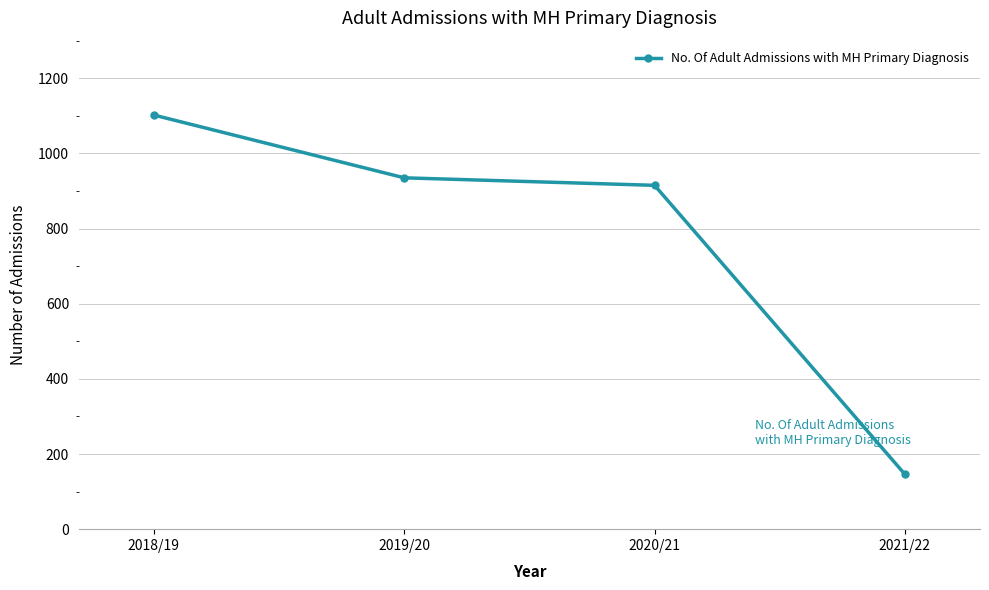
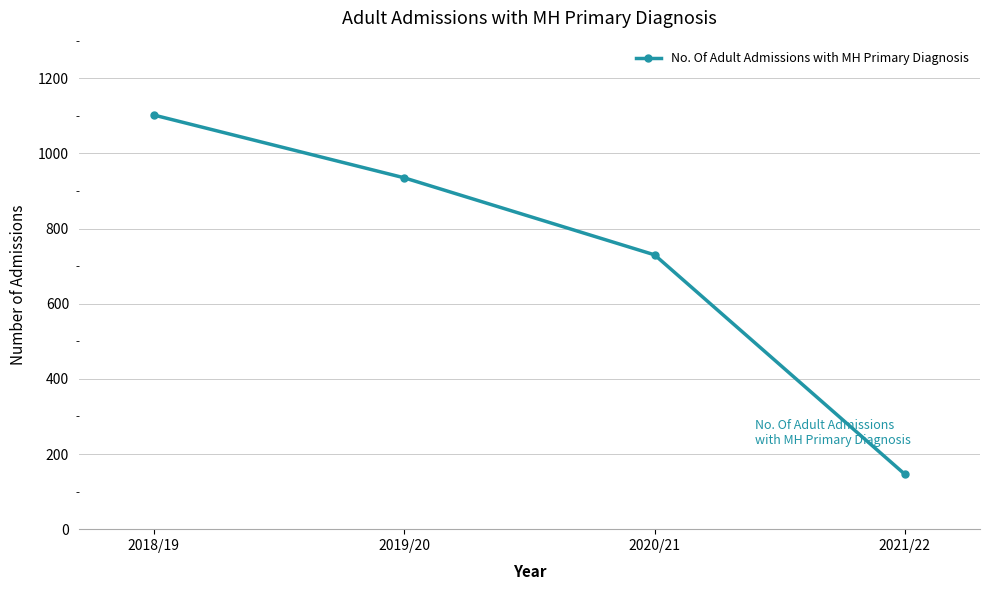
  {
    "2018/19": 1100,
    "2019/20": 940,
-   "2020/21": 920,
+   "2020/21": 730,
    "2021/22": 150
  }
